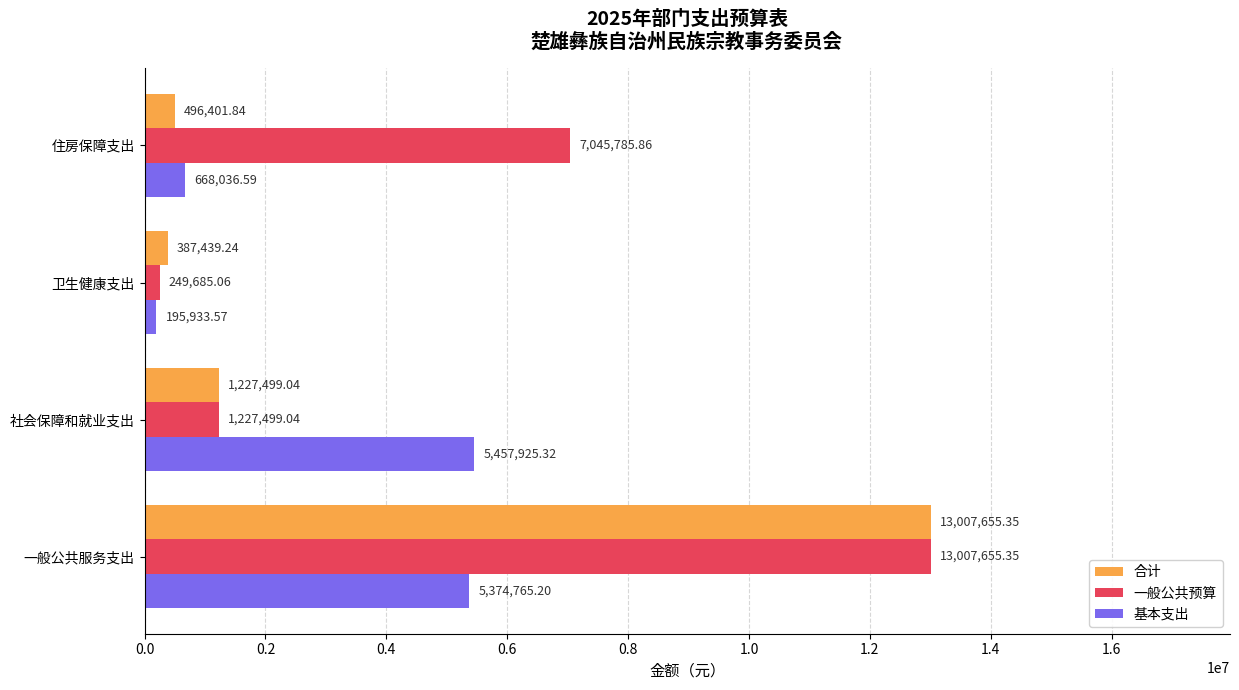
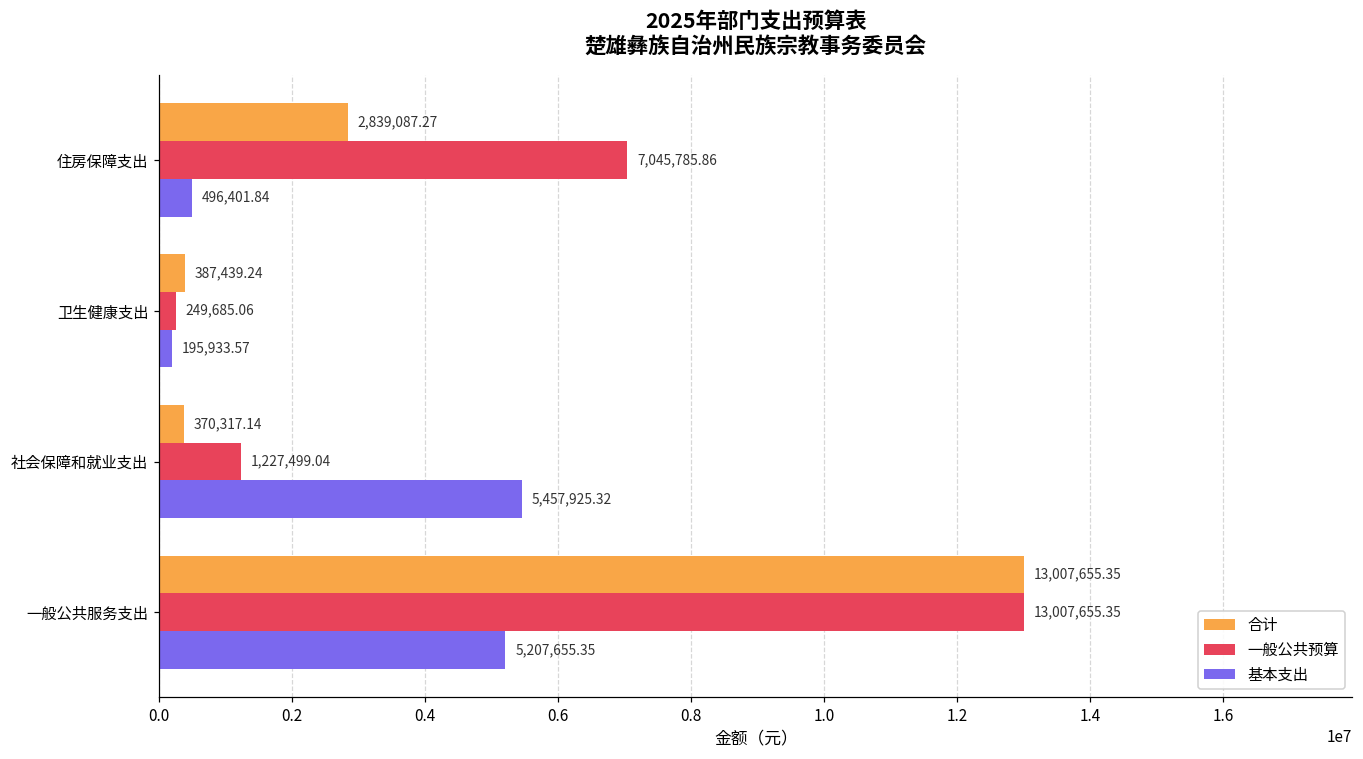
  {
    "合计": {
-     "住房保障支出": "496,401.84",
+     "住房保障支出": "2,839,087.27",
      "卫生健康支出": "387,439.24",
-     "社会保障和就业支出": "1,227,499.04",
+     "社会保障和就业支出": "370,317.14",
      "一般公共服务支出": "13,007,655.35"
    },
    "一般公共预算": {
      "住房保障支出": "7,045,785.86",
      "卫生健康支出": "249,685.06",
      "社会保障和就业支出": "1,227,499.04",
      "一般公共服务支出": "13,007,655.35"
    },
    "基本支出": {
-     "住房保障支出": "668,036.59",
+     "住房保障支出": "496,401.84",
      "卫生健康支出": "195,933.57",
      "社会保障和就业支出": "5,457,925.32",
-     "一般公共服务支出": "5,374,765.20"
+     "一般公共服务支出": "5,207,655.35"
    }
  }
